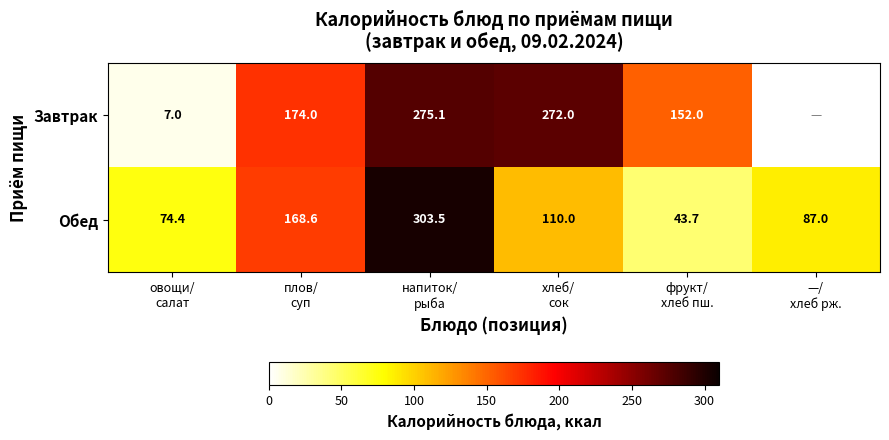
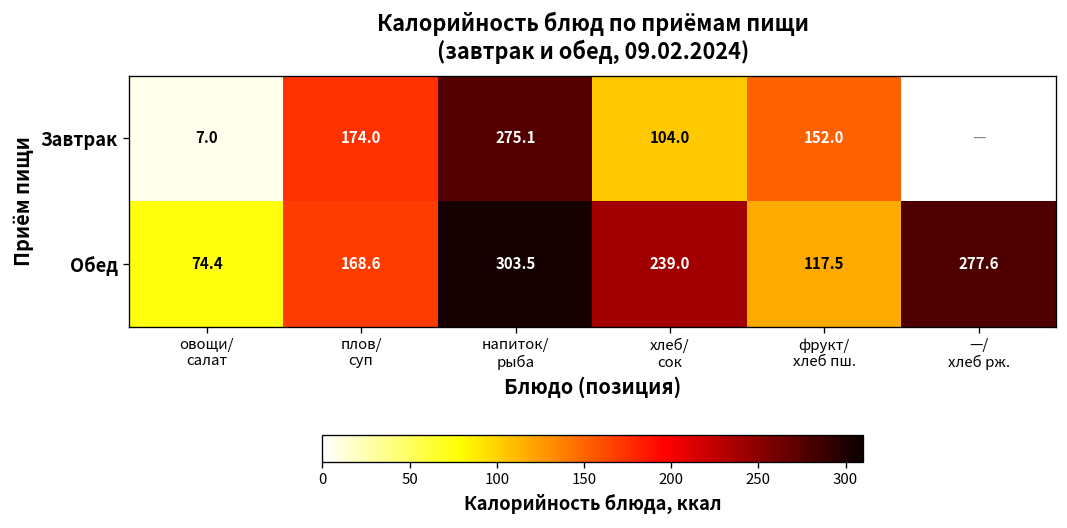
  {
    "Завтрак": {
      "овощи/ салат": 7.0,
      "плов/ суп": 174.0,
      "напиток/ рыба": 275.1,
-     "хлеб/ сок": 272.0,
+     "хлеб/ сок": 104.0,
      "фрукт/ хлеб пш.": 152.0
    },
    "Обед": {
      "овощи/ салат": 74.4,
      "плов/ суп": 168.6,
      "напиток/ рыба": 303.5,
-     "хлеб/ сок": 110.0,
-     "фрукт/ хлеб пш.": 43.7,
-     "—/ хлеб рж.": 87.0
+     "хлеб/ сок": 239.0,
+     "фрукт/ хлеб пш.": 117.5,
+     "—/ хлеб рж.": 277.6
    }
  }
